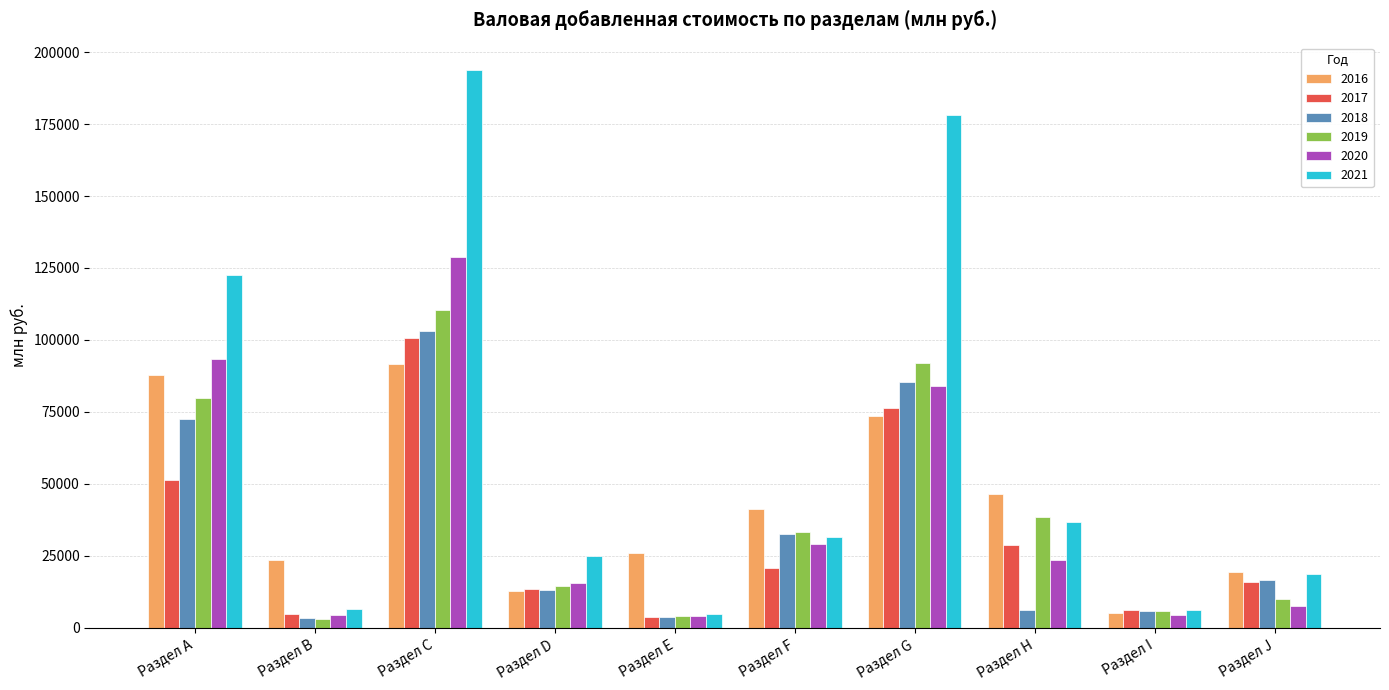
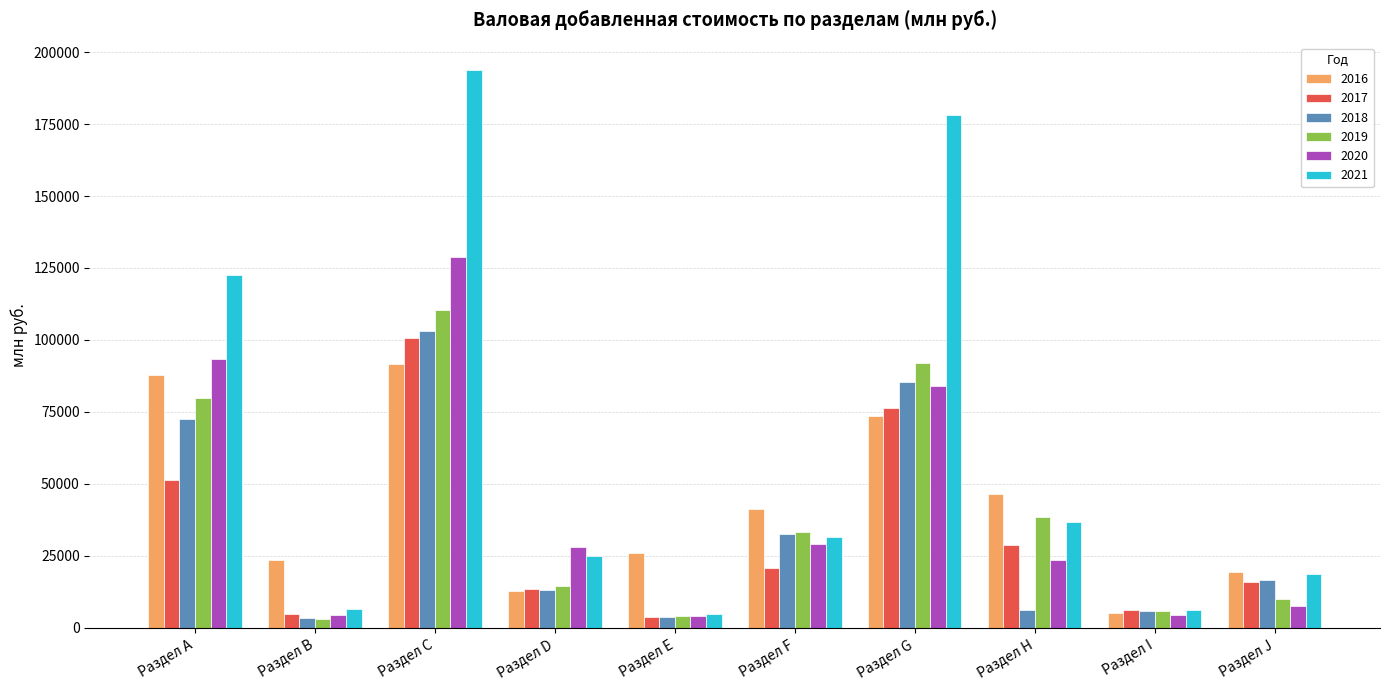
  {
    "2016": {
      "Раздел A": 88000,
      "Раздел B": 24000,
      "Раздел C": 91000,
      "Раздел D": 13000,
      "Раздел E": 26000,
      "Раздел F": 41000,
      "Раздел G": 74000,
      "Раздел H": 47000,
      "Раздел I": 5000,
      "Раздел J": 19000
    },
    "2017": {
      "Раздел A": 51000,
      "Раздел B": 5000,
      "Раздел C": 101000,
      "Раздел D": 14000,
      "Раздел E": 4000,
      "Раздел F": 21000,
      "Раздел G": 76000,
      "Раздел H": 29000,
      "Раздел I": 6000,
      "Раздел J": 16000
    },
    "2018": {
      "Раздел A": 73000,
      "Раздел B": 3000,
      "Раздел C": 103000,
      "Раздел D": 13000,
      "Раздел E": 4000,
      "Раздел F": 33000,
      "Раздел G": 85000,
      "Раздел H": 6000,
      "Раздел I": 6000,
      "Раздел J": 17000
    },
    "2019": {
      "Раздел A": 80000,
      "Раздел B": 3000,
      "Раздел C": 110000,
      "Раздел D": 15000,
      "Раздел E": 4000,
      "Раздел F": 33000,
      "Раздел G": 92000,
      "Раздел H": 39000,
      "Раздел I": 6000,
      "Раздел J": 10000
    },
    "2020": {
      "Раздел A": 93000,
      "Раздел B": 4000,
      "Раздел C": 129000,
-     "Раздел D": 16000,
+     "Раздел D": 28000,
      "Раздел E": 4000,
      "Раздел F": 29000,
      "Раздел G": 84000,
      "Раздел H": 24000,
      "Раздел I": 4000,
      "Раздел J": 8000
    },
    "2021": {
      "Раздел A": 122000,
      "Раздел B": 7000,
      "Раздел C": 194000,
      "Раздел D": 25000,
      "Раздел E": 5000,
      "Раздел F": 32000,
      "Раздел G": 178000,
      "Раздел H": 37000,
      "Раздел I": 6000,
      "Раздел J": 19000
    }
  }
